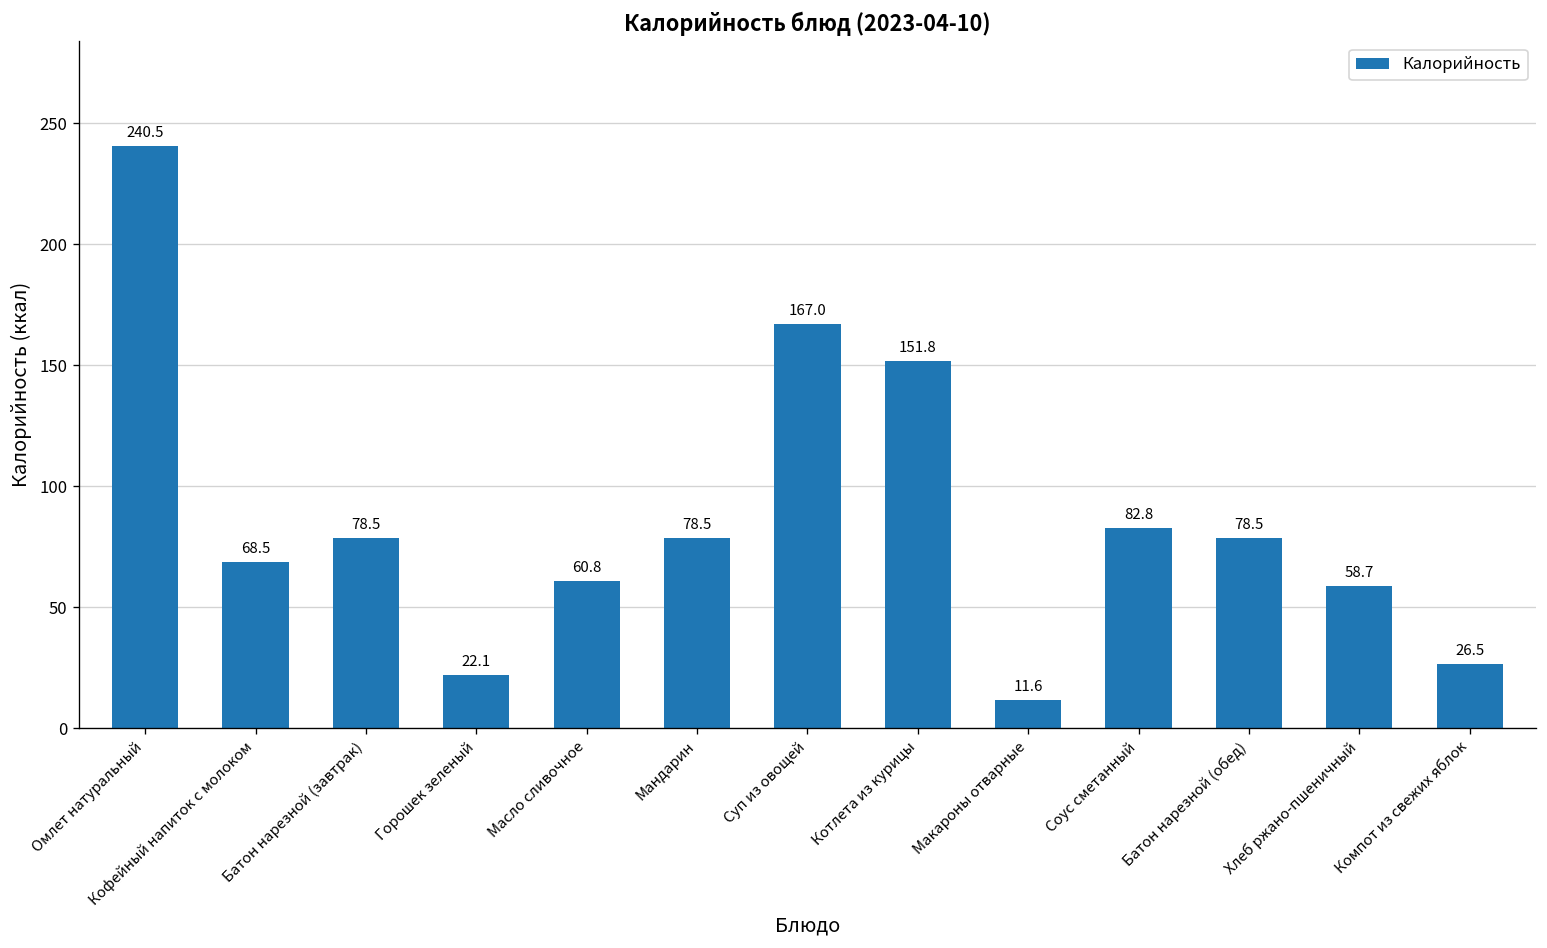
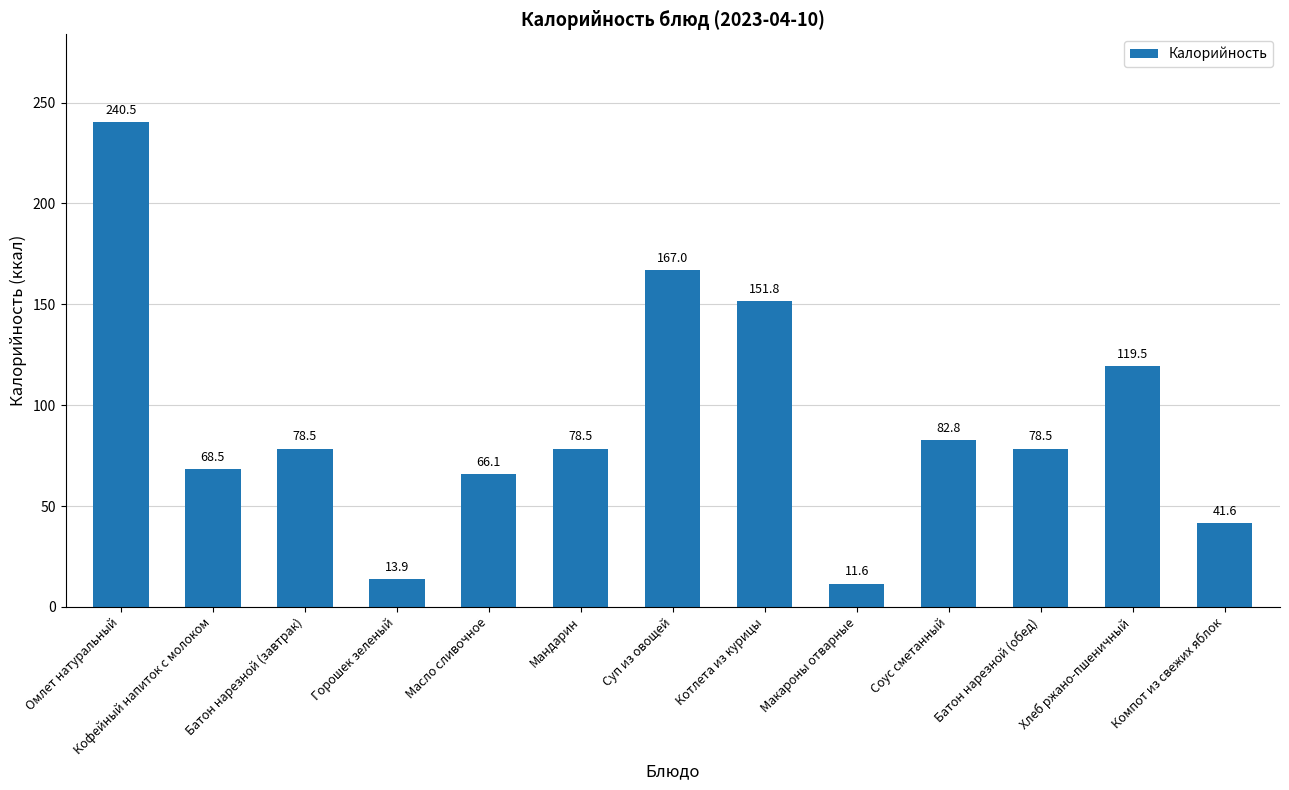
  {
    "Омлет натуральный": 240.5,
    "Кофейный напиток с молоком": 68.5,
    "Батон нарезной (завтрак)": 78.5,
-   "Горошек зеленый": 22.1,
-   "Масло сливочное": 60.8,
+   "Горошек зеленый": 13.9,
+   "Масло сливочное": 66.1,
    "Мандарин": 78.5,
    "Суп из овощей": 167.0,
    "Котлета из курицы": 151.8,
    "Макароны отварные": 11.6,
    "Соус сметанный": 82.8,
    "Батон нарезной (обед)": 78.5,
-   "Хлеб ржано-пшеничный": 58.7,
-   "Компот из свежих яблок": 26.5
+   "Хлеб ржано-пшеничный": 119.5,
+   "Компот из свежих яблок": 41.6
  }
